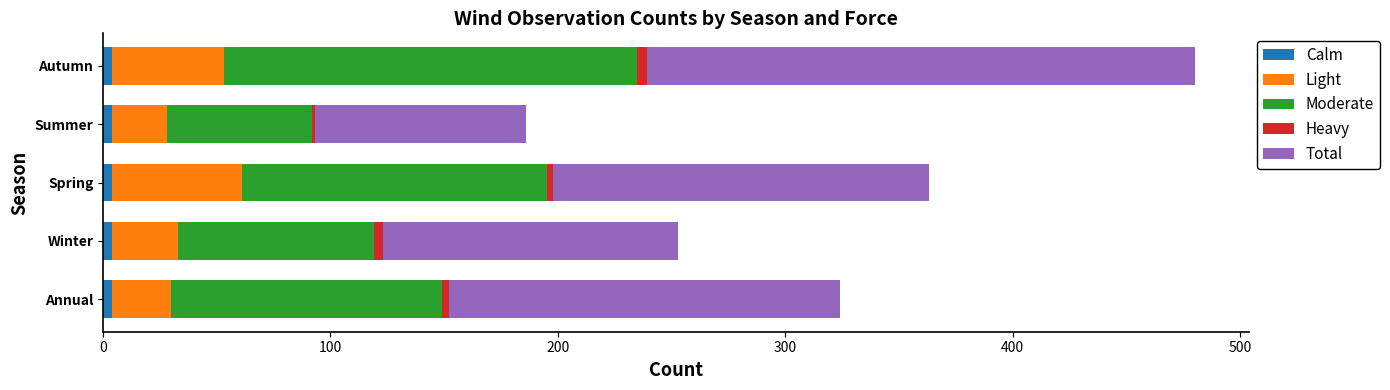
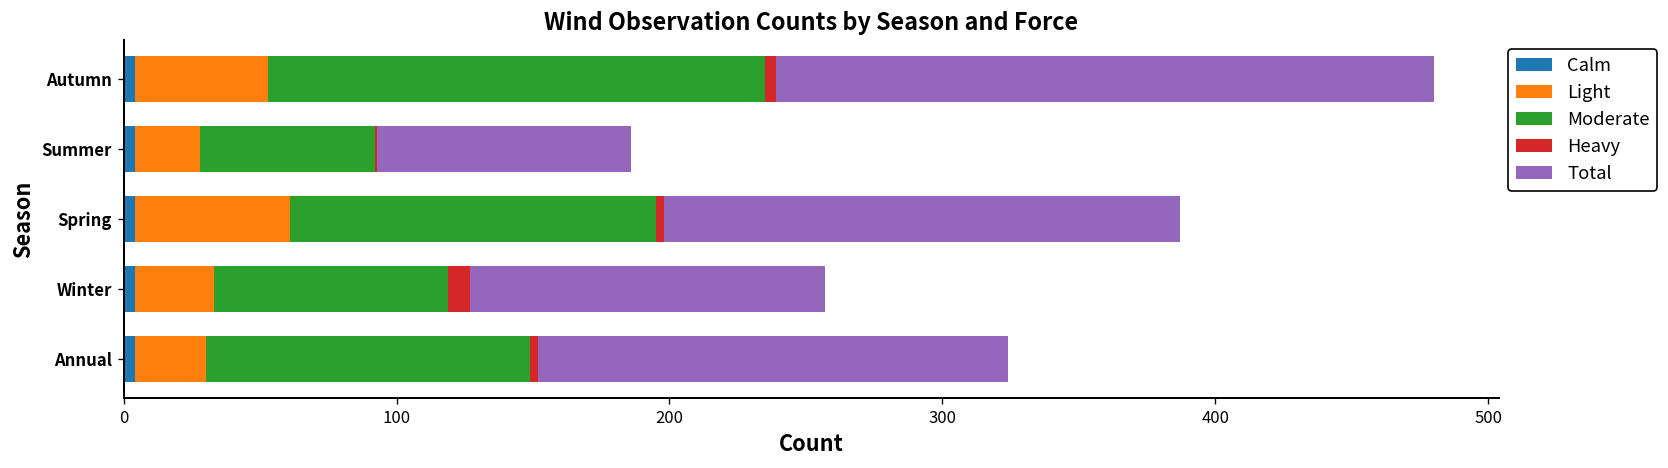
  {
    "Calm": {
      "Autumn": 4,
      "Summer": 4,
      "Spring": 4,
      "Winter": 4,
      "Annual": 4
    },
    "Light": {
      "Autumn": 49,
      "Summer": 24,
      "Spring": 57,
      "Winter": 29,
      "Annual": 26
    },
    "Moderate": {
      "Autumn": 182,
      "Summer": 64,
      "Spring": 134,
      "Winter": 86,
      "Annual": 119
    },
    "Heavy": {
      "Autumn": 4,
      "Spring": 3,
-     "Winter": 4,
+     "Winter": 8,
      "Annual": 3
    },
    "Total": {
      "Autumn": 241,
      "Summer": 93,
-     "Spring": 165,
+     "Spring": 189,
      "Winter": 130,
      "Annual": 172
    }
  }
